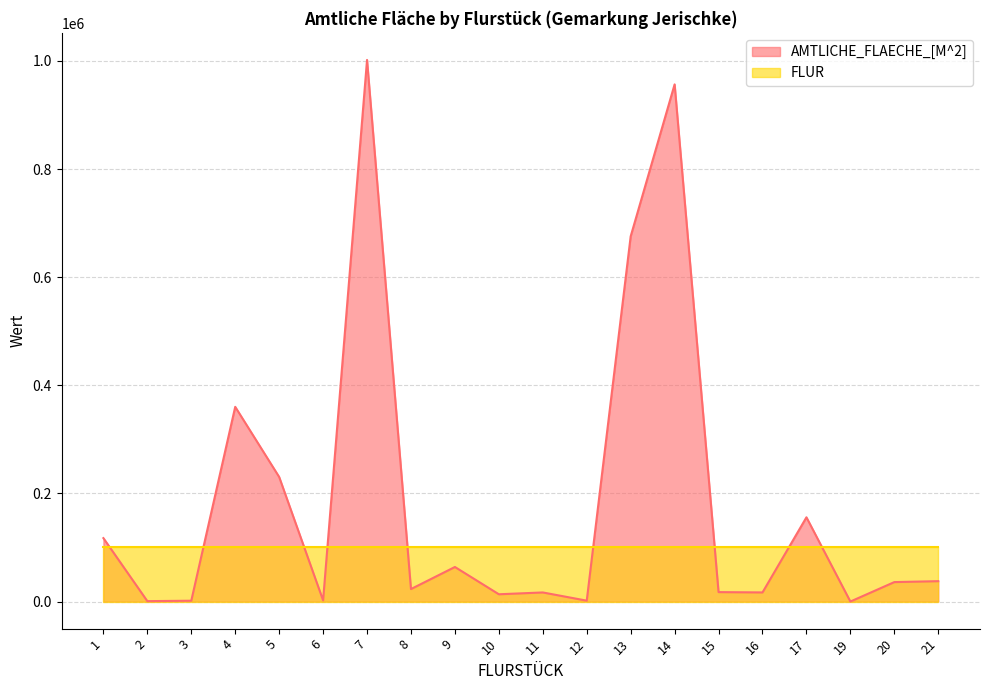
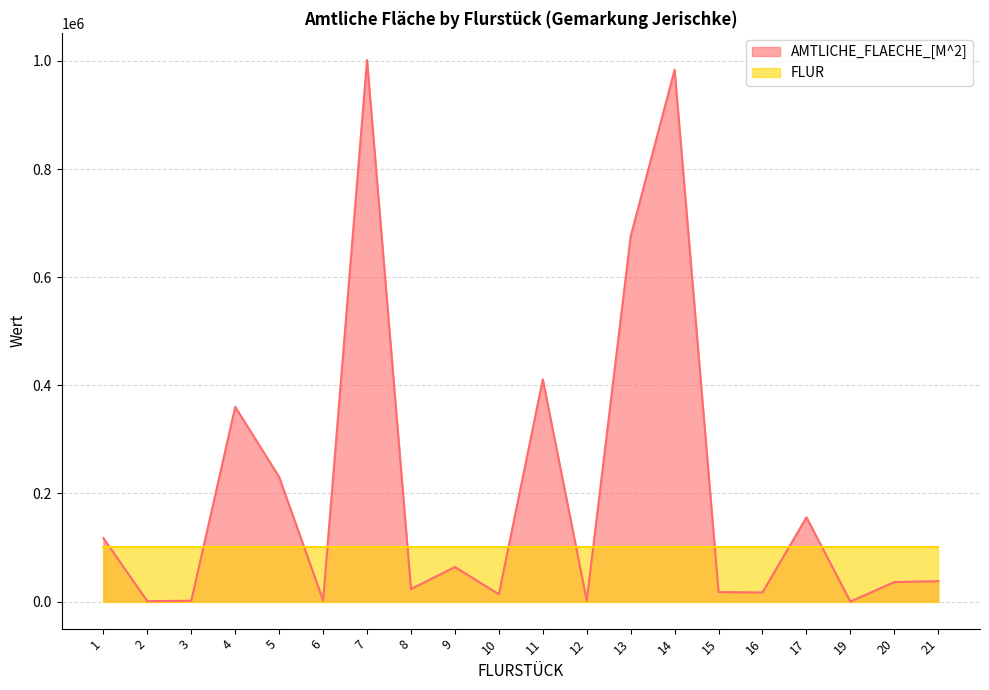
  {
    "AMTLICHE_FLAECHE_[M^2]": {
      "1": 120000,
      "2": 0,
      "3": 0,
      "4": 360000,
      "5": 230000,
      "6": 0,
      "7": 1000000,
      "8": 20000,
      "9": 60000,
      "10": 10000,
-     "11": 20000,
+     "11": 410000,
      "12": 0,
      "13": 680000,
-     "14": 960000,
+     "14": 980000,
      "15": 20000,
      "16": 20000,
      "17": 160000,
      "19": 0,
      "20": 40000,
      "21": 40000
    },
    "FLUR": {
      "1": 100000,
      "2": 100000,
      "3": 100000,
      "4": 100000,
      "5": 100000,
      "6": 100000,
      "7": 100000,
      "8": 100000,
      "9": 100000,
      "10": 100000,
      "11": 100000,
      "12": 100000,
      "13": 100000,
      "14": 100000,
      "15": 100000,
      "16": 100000,
      "17": 100000,
      "19": 100000,
      "20": 100000,
      "21": 100000
    }
  }
